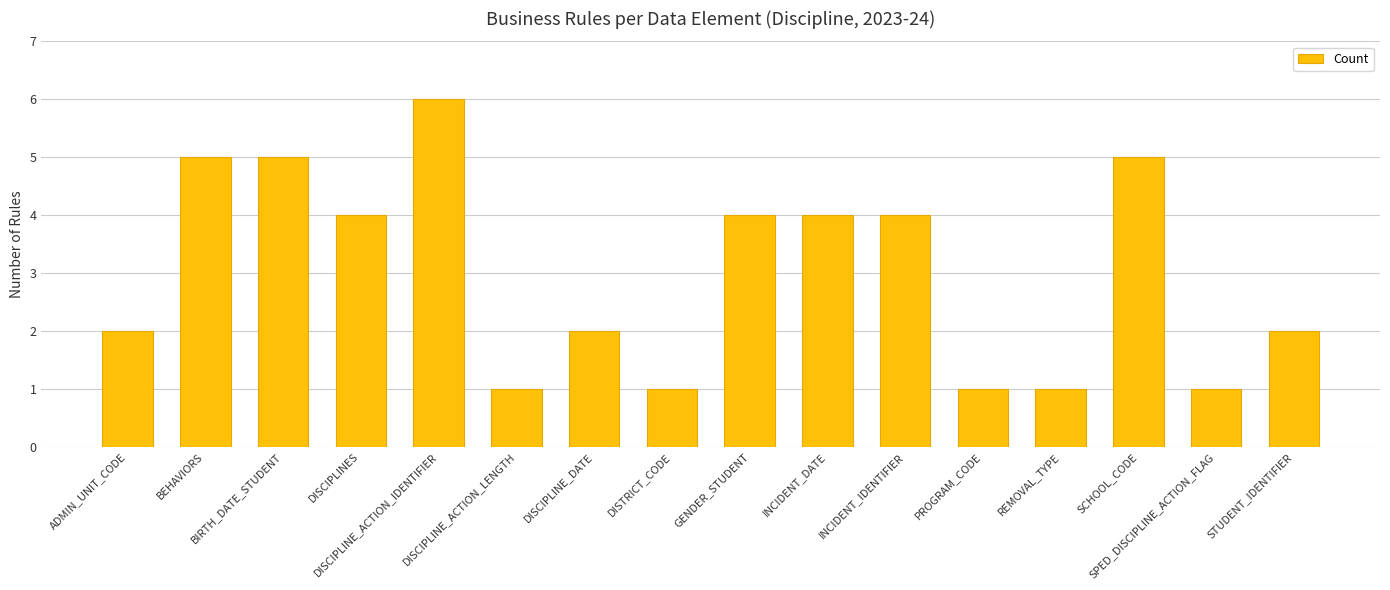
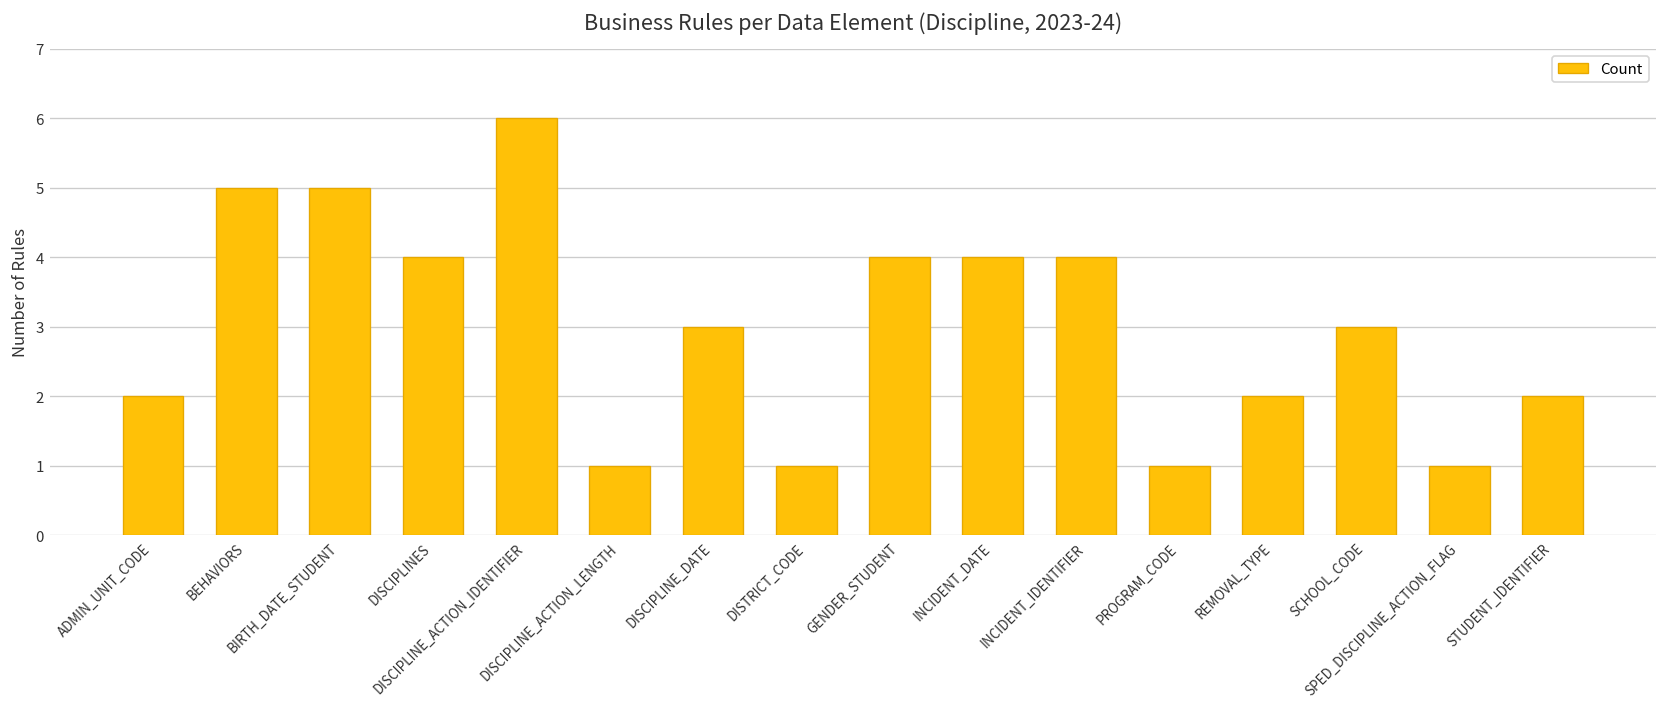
  {
    "ADMIN_UNIT_CODE": 2,
    "BEHAVIORS": 5,
    "BIRTH_DATE_STUDENT": 5,
    "DISCIPLINES": 4,
    "DISCIPLINE_ACTION_IDENTIFIER": 6,
    "DISCIPLINE_ACTION_LENGTH": 1,
-   "DISCIPLINE_DATE": 2,
+   "DISCIPLINE_DATE": 3,
    "DISTRICT_CODE": 1,
    "GENDER_STUDENT": 4,
    "INCIDENT_DATE": 4,
    "INCIDENT_IDENTIFIER": 4,
    "PROGRAM_CODE": 1,
-   "REMOVAL_TYPE": 1,
-   "SCHOOL_CODE": 5,
+   "REMOVAL_TYPE": 2,
+   "SCHOOL_CODE": 3,
    "SPED_DISCIPLINE_ACTION_FLAG": 1,
    "STUDENT_IDENTIFIER": 2
  }
